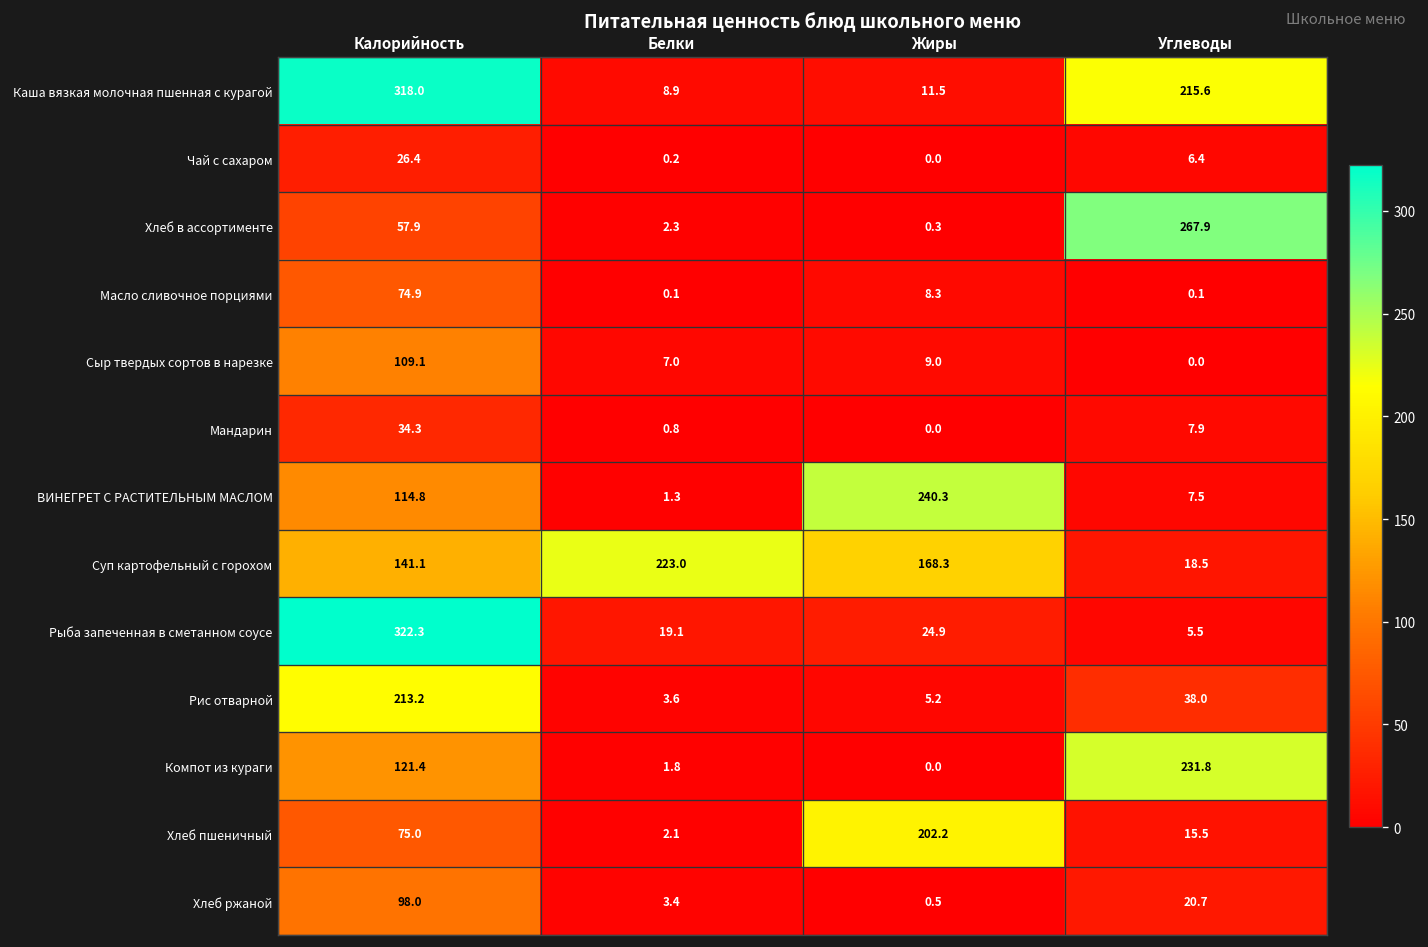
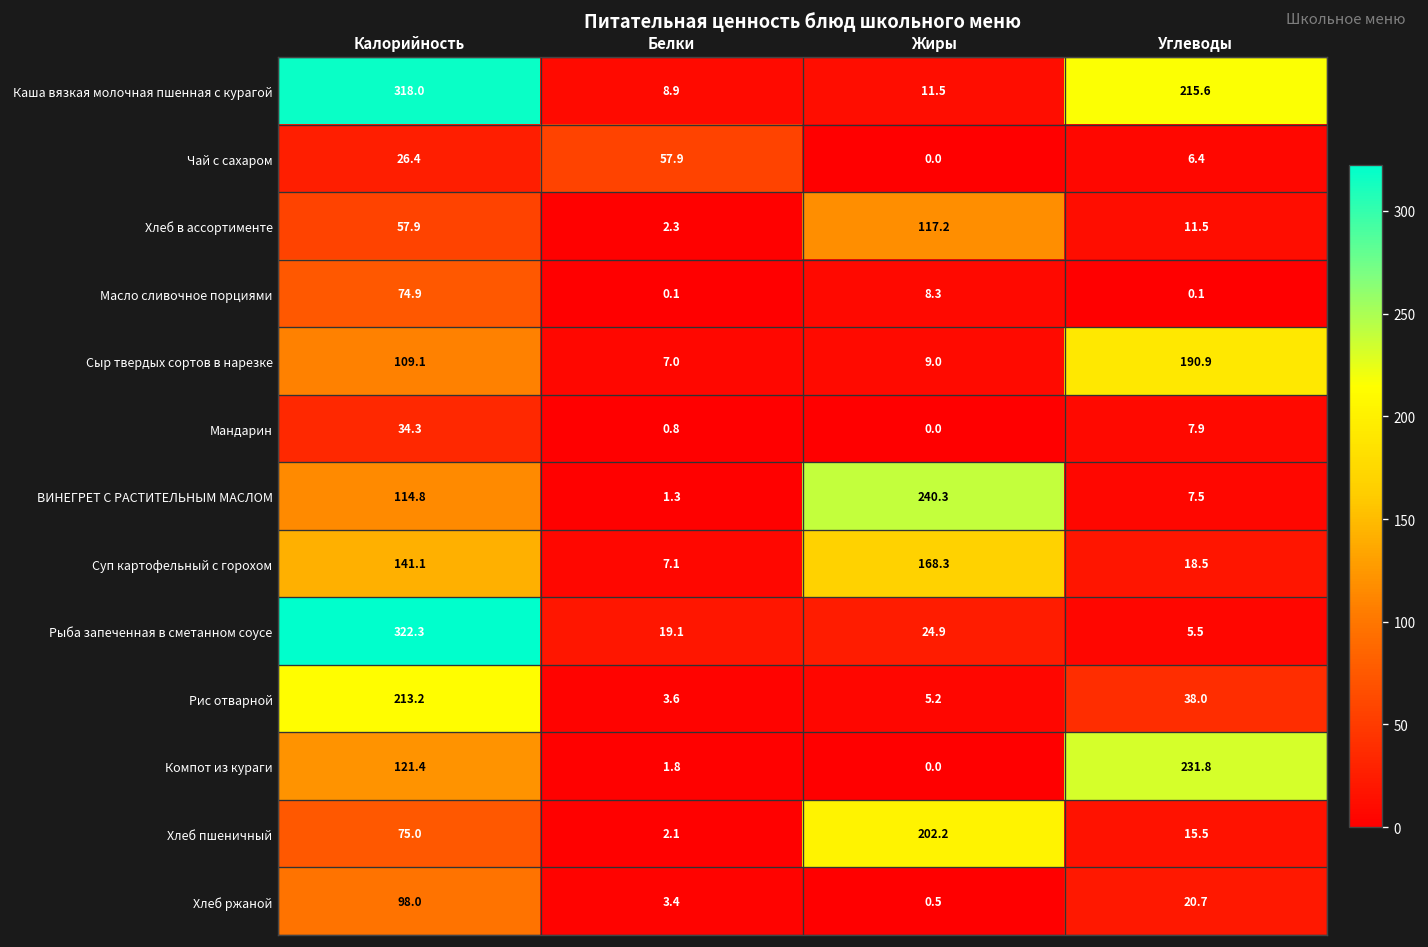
  {
    "Каша вязкая молочная пшенная с курагой": {
      "Калорийность": 318.0,
      "Белки": 8.9,
      "Жиры": 11.5,
      "Углеводы": 215.6
    },
    "Чай с сахаром": {
      "Калорийность": 26.4,
-     "Белки": 0.2,
+     "Белки": 57.9,
      "Жиры": 0.0,
      "Углеводы": 6.4
    },
    "Хлеб в ассортименте": {
      "Калорийность": 57.9,
      "Белки": 2.3,
-     "Жиры": 0.3,
-     "Углеводы": 267.9
+     "Жиры": 117.2,
+     "Углеводы": 11.5
    },
    "Масло сливочное порциями": {
      "Калорийность": 74.9,
      "Белки": 0.1,
      "Жиры": 8.3,
      "Углеводы": 0.1
    },
    "Сыр твердых сортов в нарезке": {
      "Калорийность": 109.1,
      "Белки": 7.0,
      "Жиры": 9.0,
-     "Углеводы": 0.0
+     "Углеводы": 190.9
    },
    "Мандарин": {
      "Калорийность": 34.3,
      "Белки": 0.8,
      "Жиры": 0.0,
      "Углеводы": 7.9
    },
    "ВИНЕГРЕТ С РАСТИТЕЛЬНЫМ МАСЛОМ": {
      "Калорийность": 114.8,
      "Белки": 1.3,
      "Жиры": 240.3,
      "Углеводы": 7.5
    },
    "Суп картофельный с горохом": {
      "Калорийность": 141.1,
-     "Белки": 223.0,
+     "Белки": 7.1,
      "Жиры": 168.3,
      "Углеводы": 18.5
    },
    "Рыба запеченная в сметанном соусе": {
      "Калорийность": 322.3,
      "Белки": 19.1,
      "Жиры": 24.9,
      "Углеводы": 5.5
    },
    "Рис отварной": {
      "Калорийность": 213.2,
      "Белки": 3.6,
      "Жиры": 5.2,
      "Углеводы": 38.0
    },
    "Компот из кураги": {
      "Калорийность": 121.4,
      "Белки": 1.8,
      "Жиры": 0.0,
      "Углеводы": 231.8
    },
    "Хлеб пшеничный": {
      "Калорийность": 75.0,
      "Белки": 2.1,
      "Жиры": 202.2,
      "Углеводы": 15.5
    },
    "Хлеб ржаной": {
      "Калорийность": 98.0,
      "Белки": 3.4,
      "Жиры": 0.5,
      "Углеводы": 20.7
    }
  }
